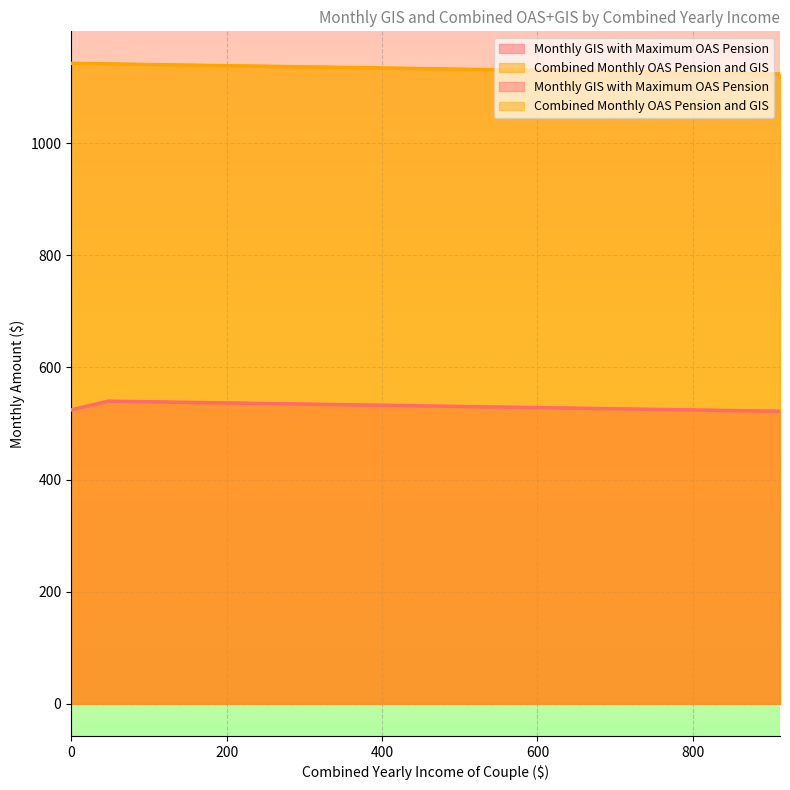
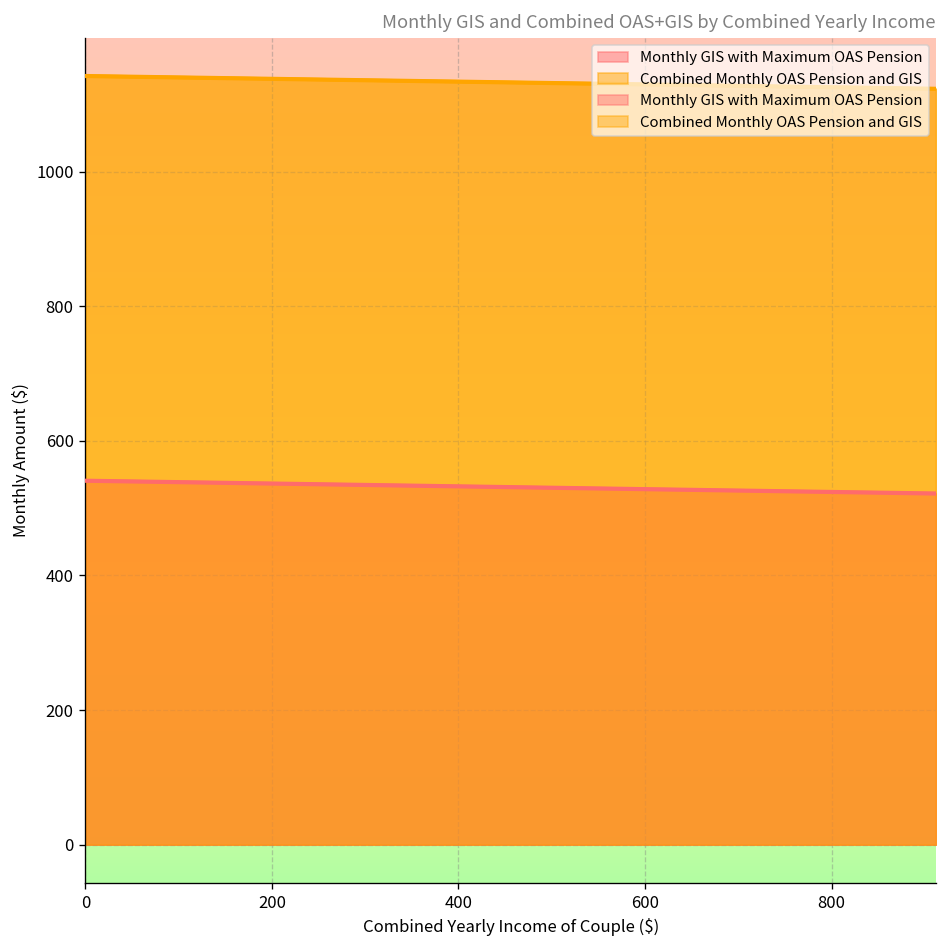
  {
    "Monthly GIS with Maximum OAS Pension": {
-     "0": 520
+     "0": 540
    },
    "Combined Monthly OAS Pension and GIS": {
      "0": 1140
    }
  }
